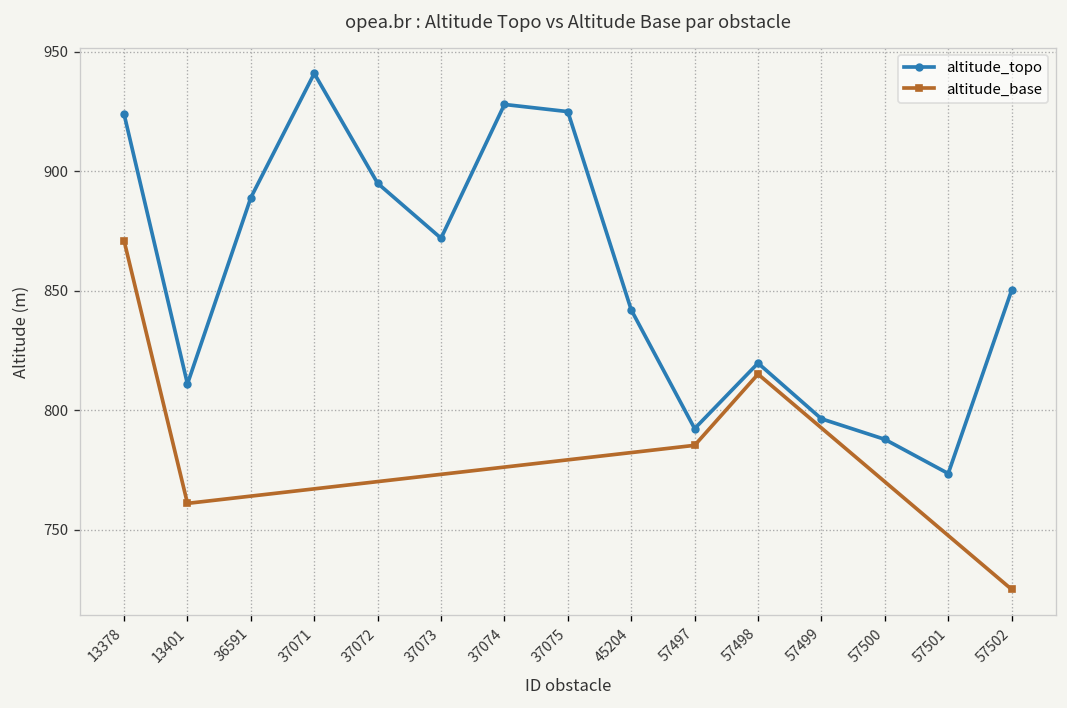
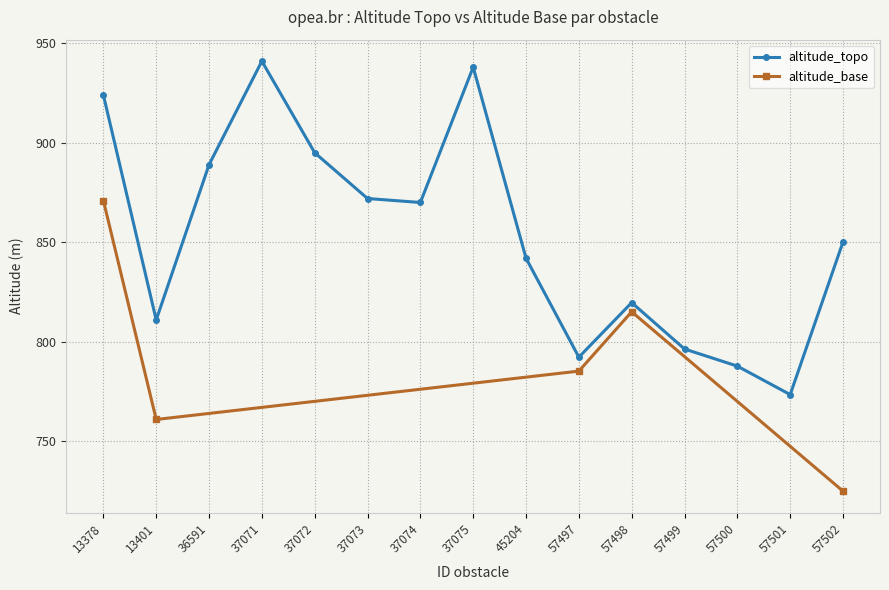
  {
    "altitude_topo": {
      "13378": 924,
      "13401": 811,
      "36591": 889,
      "37071": 941,
      "37072": 895,
      "37073": 872,
-     "37074": 928,
-     "37075": 925,
+     "37074": 870,
+     "37075": 938,
      "45204": 842,
      "57497": 792,
      "57498": 820,
      "57499": 796,
      "57500": 788,
      "57501": 774,
      "57502": 850
    },
    "altitude_base": {
      "13378": 871,
      "13401": 761,
      "57497": 785,
      "57498": 815,
      "57502": 725
    }
  }
